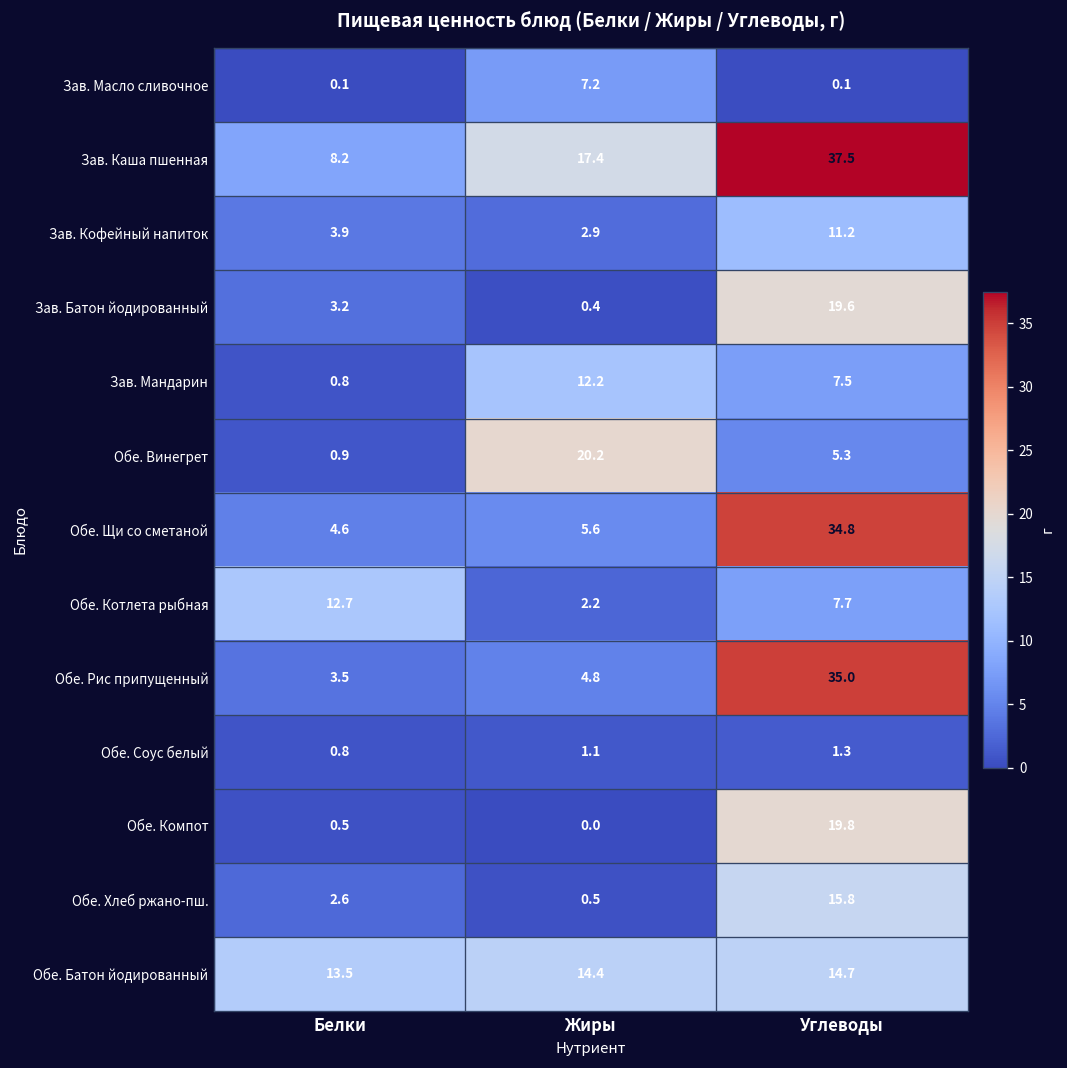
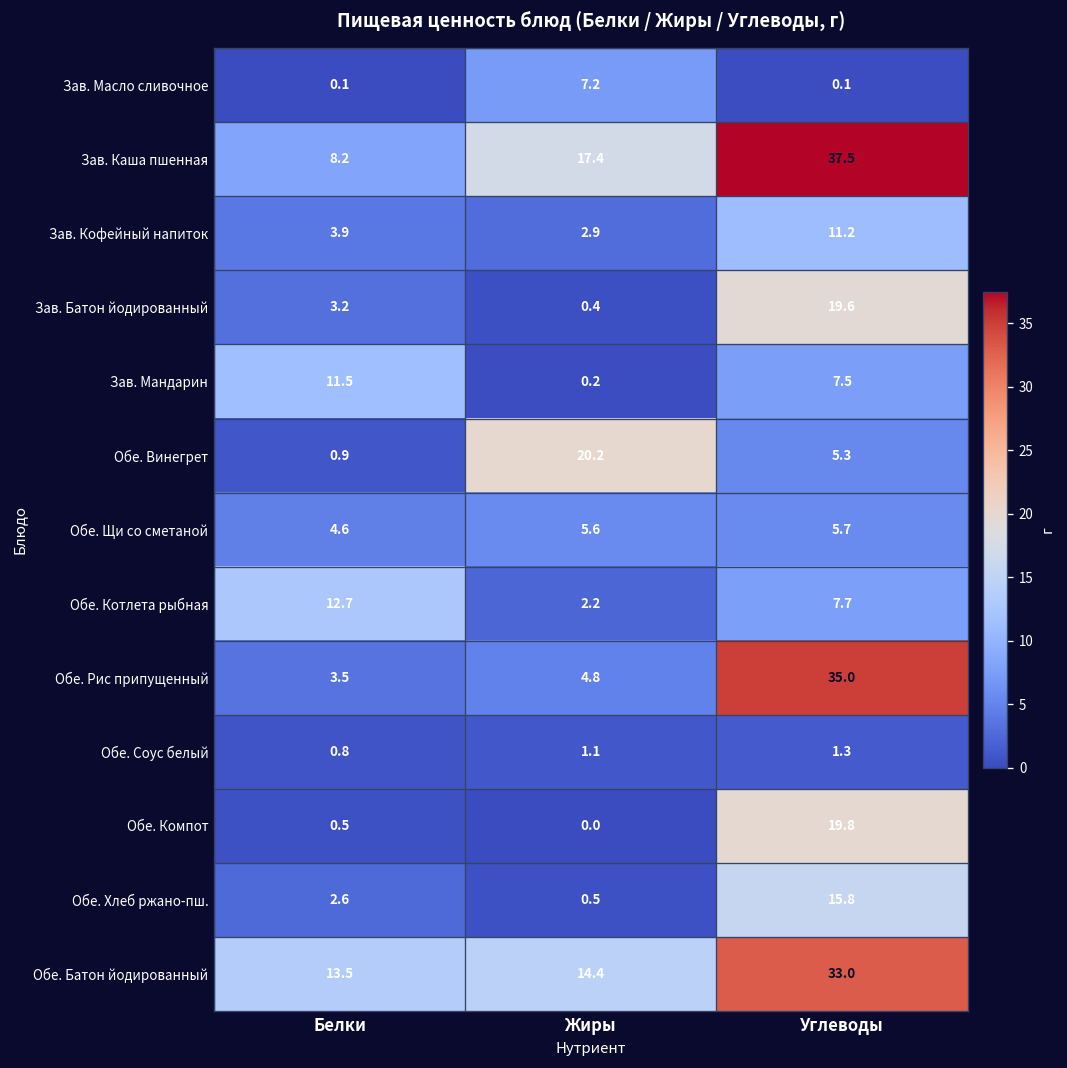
  {
    "Зав. Масло сливочное": {
      "Белки": 0.1,
      "Жиры": 7.2,
      "Углеводы": 0.1
    },
    "Зав. Каша пшенная": {
      "Белки": 8.2,
      "Углеводы": 37.5
    },
    "Зав. Кофейный напиток": {
      "Белки": 3.9,
      "Жиры": 2.9,
      "Углеводы": 11.2
    },
    "Зав. Батон йодированный": {
      "Белки": 3.2,
      "Жиры": 0.4
    },
    "Зав. Мандарин": {
-     "Белки": 0.8,
-     "Жиры": 12.2,
+     "Белки": 11.5,
+     "Жиры": 0.2,
      "Углеводы": 7.5
    },
    "Обе. Винегрет": {
      "Белки": 0.9,
      "Жиры": 20.2,
      "Углеводы": 5.3
    },
    "Обе. Щи со сметаной": {
      "Белки": 4.6,
      "Жиры": 5.6,
-     "Углеводы": 34.8
+     "Углеводы": 5.7
    },
    "Обе. Котлета рыбная": {
      "Белки": 12.7,
      "Жиры": 2.2,
      "Углеводы": 7.7
    },
    "Обе. Рис припущенный": {
      "Белки": 3.5,
      "Жиры": 4.8,
      "Углеводы": 35.0
    },
    "Обе. Соус белый": {
      "Белки": 0.8,
      "Жиры": 1.1,
      "Углеводы": 1.3
    },
    "Обе. Компот": {
      "Белки": 0.5,
      "Жиры": 0.0
    },
    "Обе. Хлеб ржано-пш.": {
      "Белки": 2.6,
      "Жиры": 0.5,
      "Углеводы": 15.8
    },
    "Обе. Батон йодированный": {
      "Белки": 13.5,
      "Жиры": 14.4,
-     "Углеводы": 14.7
+     "Углеводы": 33.0
    }
  }
